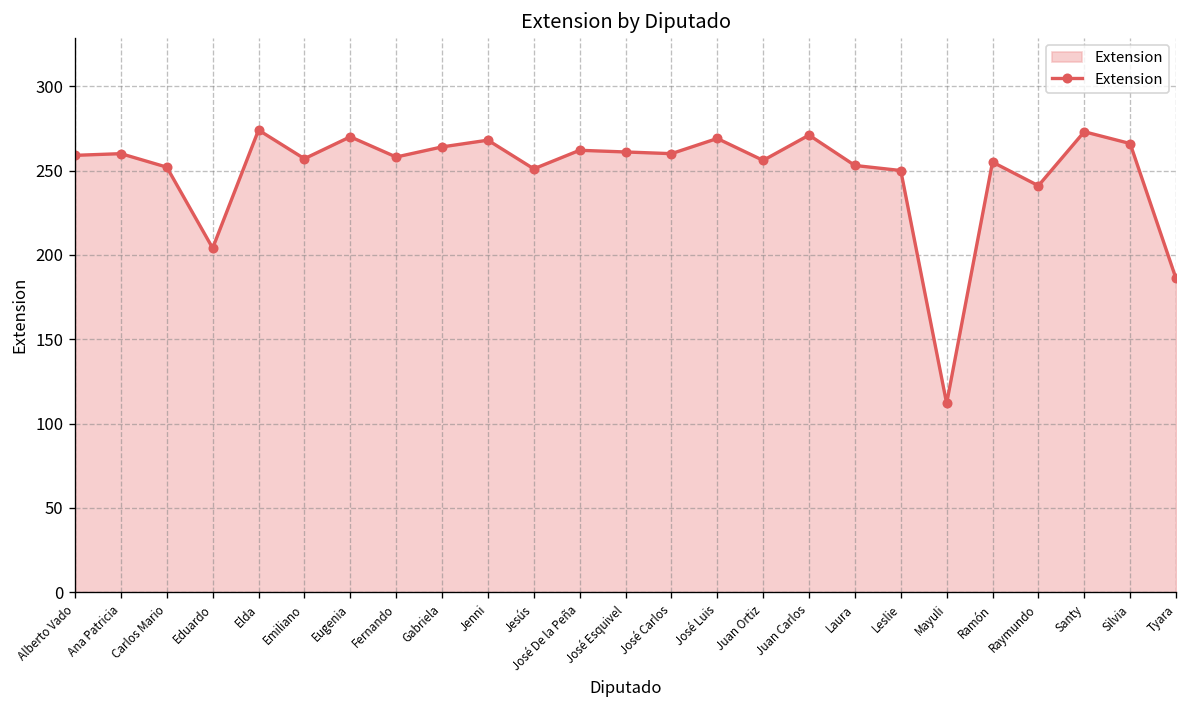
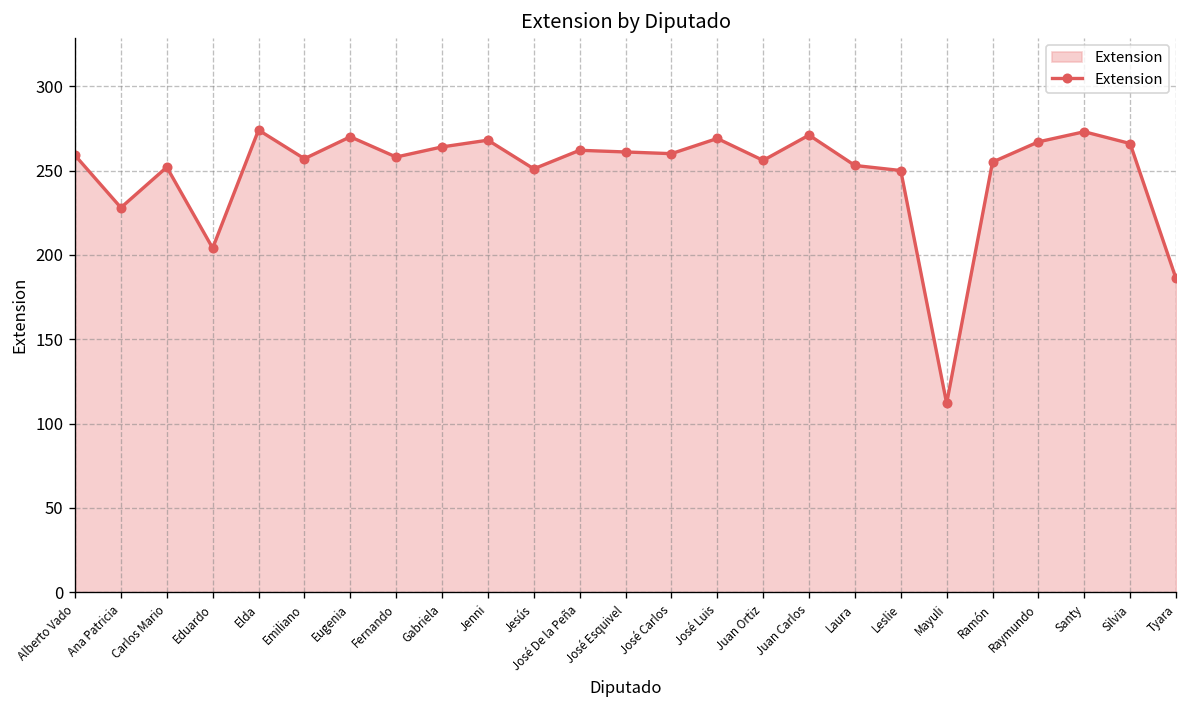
  {
    "Alberto Vado": 259,
-   "Ana Patricia": 260,
+   "Ana Patricia": 228,
    "Carlos Mario": 252,
    "Eduardo": 204,
    "Elda": 274,
    "Emiliano": 257,
    "Eugenia": 270,
    "Fernando": 258,
    "Gabriela": 264,
    "Jenni": 268,
    "Jesús": 251,
    "José De la Peña": 262,
    "José Esquivel": 261,
    "José Carlos": 260,
    "José Luis": 269,
    "Juan Ortiz": 256,
    "Juan Carlos": 271,
    "Laura": 253,
    "Leslie": 250,
    "Mayuli": 112,
    "Ramón": 255,
-   "Raymundo": 241,
+   "Raymundo": 267,
    "Santy": 273,
    "Silvia": 266,
    "Tyara": 186
  }
